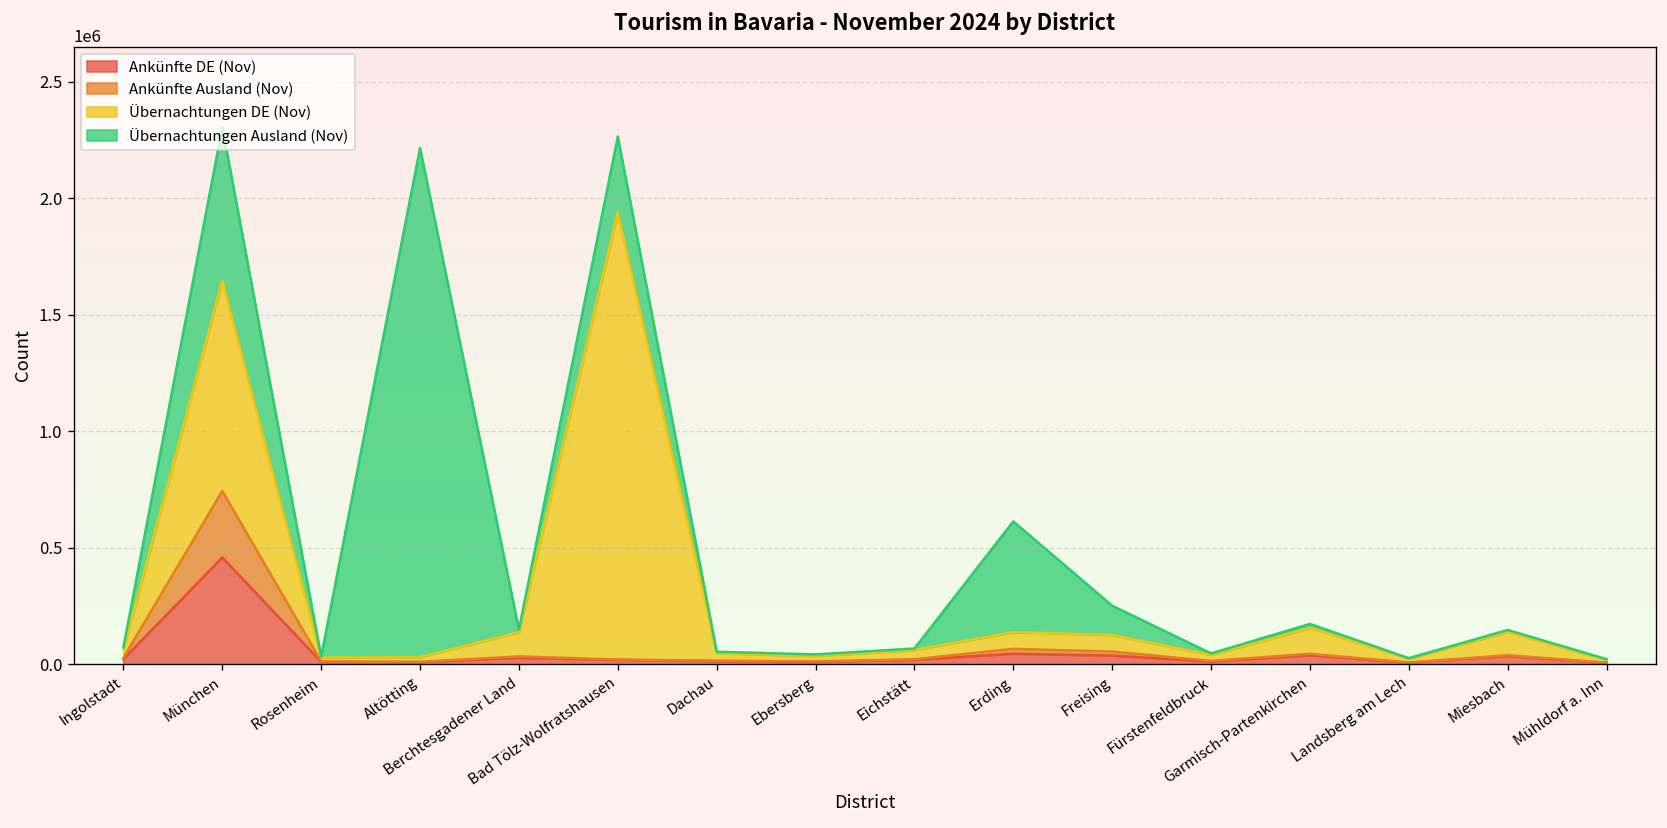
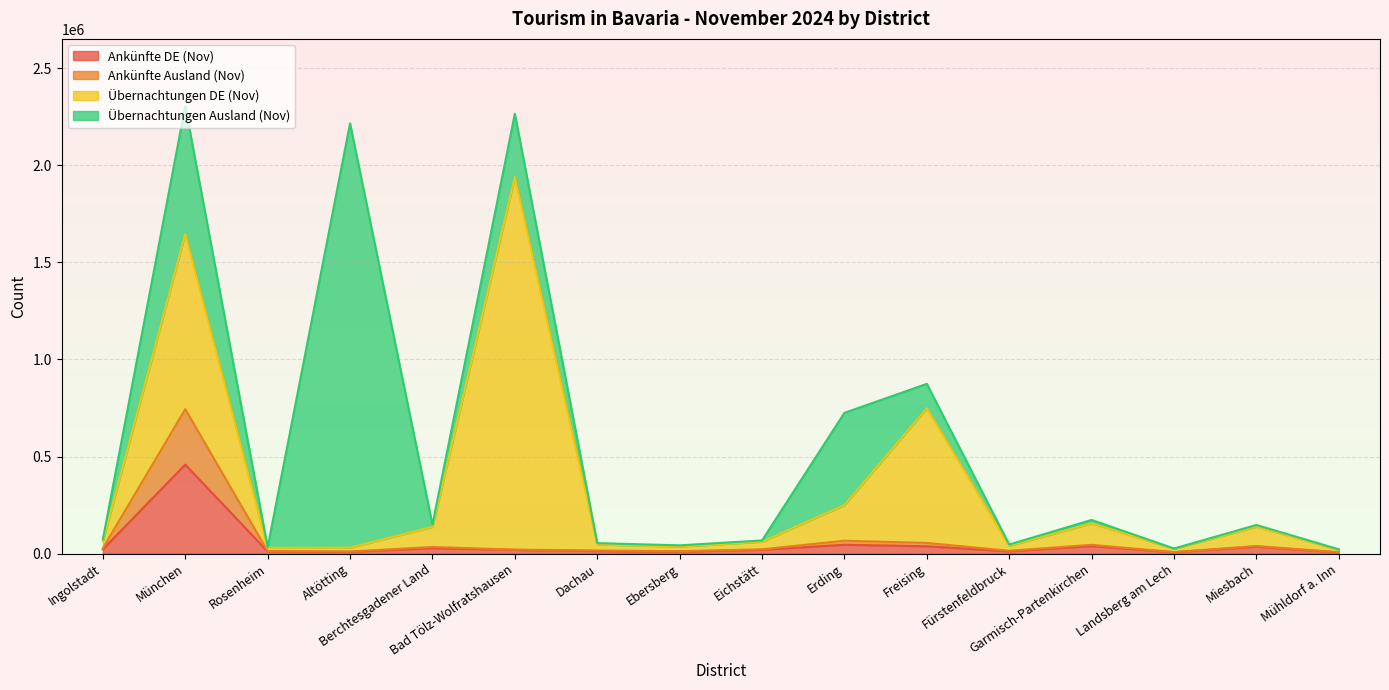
  {
    "Übernachtungen DE (Nov)": {
      "München": 900000,
      "Altötting": 20000,
      "Bad Tölz-Wolfratshausen": 1920000,
-     "Erding": 70000,
-     "Freising": 70000,
+     "Erding": 180000,
+     "Freising": 690000,
      "Garmisch-Partenkirchen": 110000
    },
    "Übernachtungen Ausland (Nov)": {
      "Altötting": 2190000,
      "Bad Tölz-Wolfratshausen": 330000,
      "Erding": 480000,
      "Freising": 130000,
      "Garmisch-Partenkirchen": 20000
    }
  }
